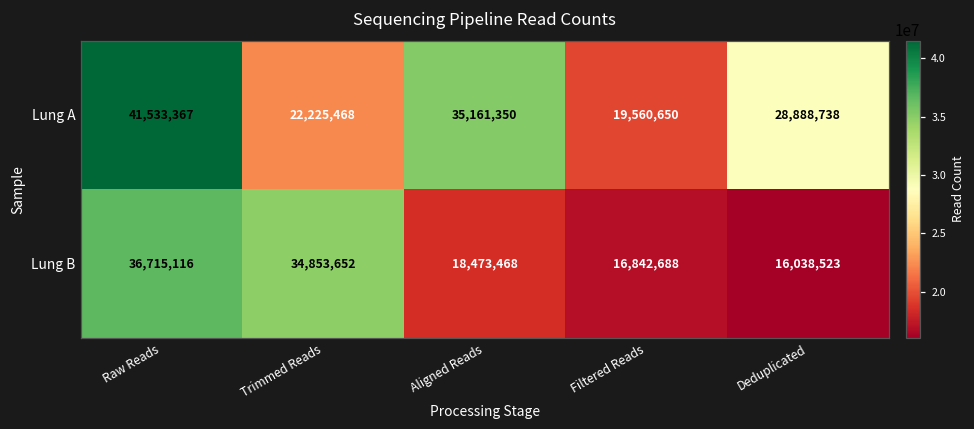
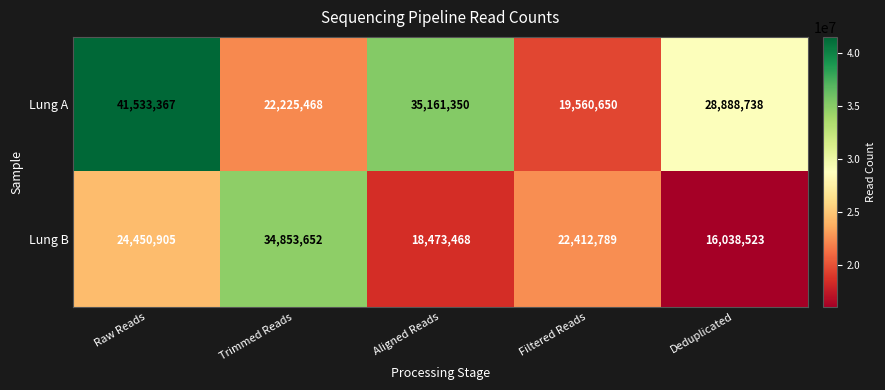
  {
    "Lung A": {
      "Raw Reads": "41,533,367",
      "Trimmed Reads": "22,225,468",
      "Aligned Reads": "35,161,350",
      "Filtered Reads": "19,560,650",
      "Deduplicated": "28,888,738"
    },
    "Lung B": {
-     "Raw Reads": "36,715,116",
+     "Raw Reads": "24,450,905",
      "Trimmed Reads": "34,853,652",
      "Aligned Reads": "18,473,468",
-     "Filtered Reads": "16,842,688",
+     "Filtered Reads": "22,412,789",
      "Deduplicated": "16,038,523"
    }
  }
